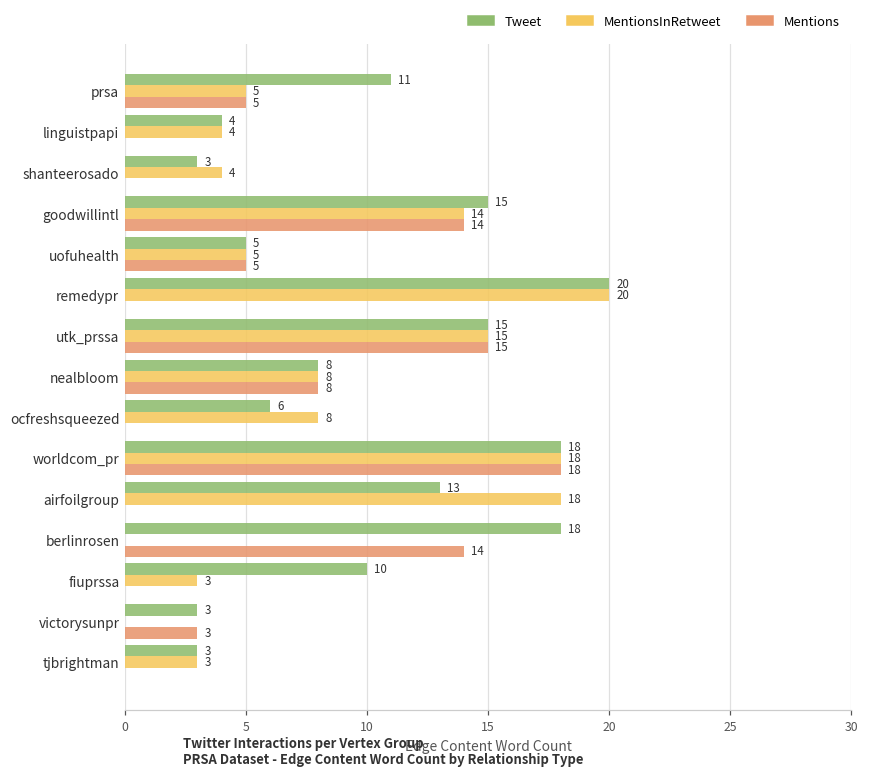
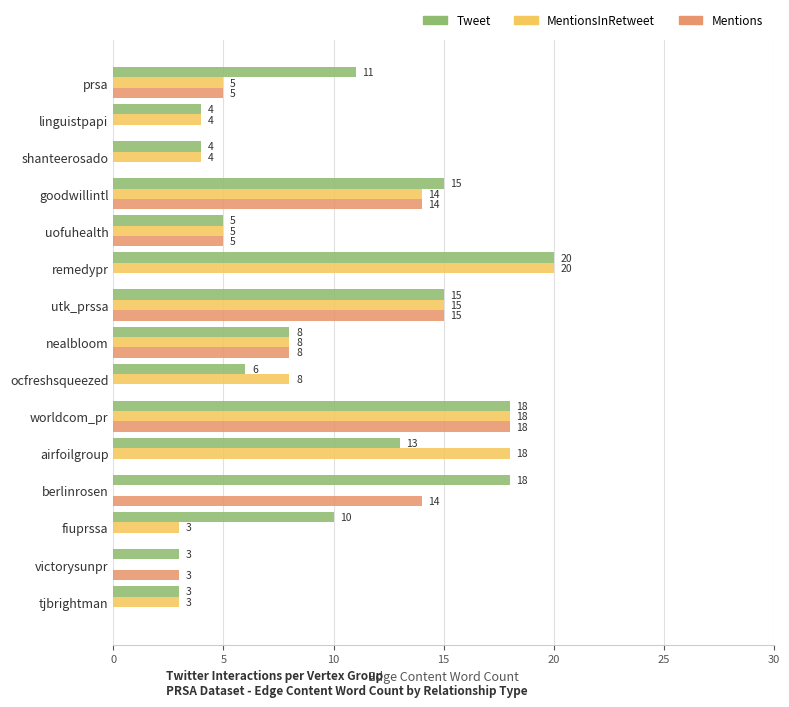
  {
    "Tweet": {
      "prsa": 11,
      "linguistpapi": 4,
-     "shanteerosado": 3,
+     "shanteerosado": 4,
      "goodwillintl": 15,
      "uofuhealth": 5,
      "remedypr": 20,
      "utk_prssa": 15,
      "nealbloom": 8,
      "ocfreshsqueezed": 6,
      "worldcom_pr": 18,
      "airfoilgroup": 13,
      "berlinrosen": 18,
      "fiuprssa": 10,
      "victorysunpr": 3,
      "tjbrightman": 3
    }
  }
